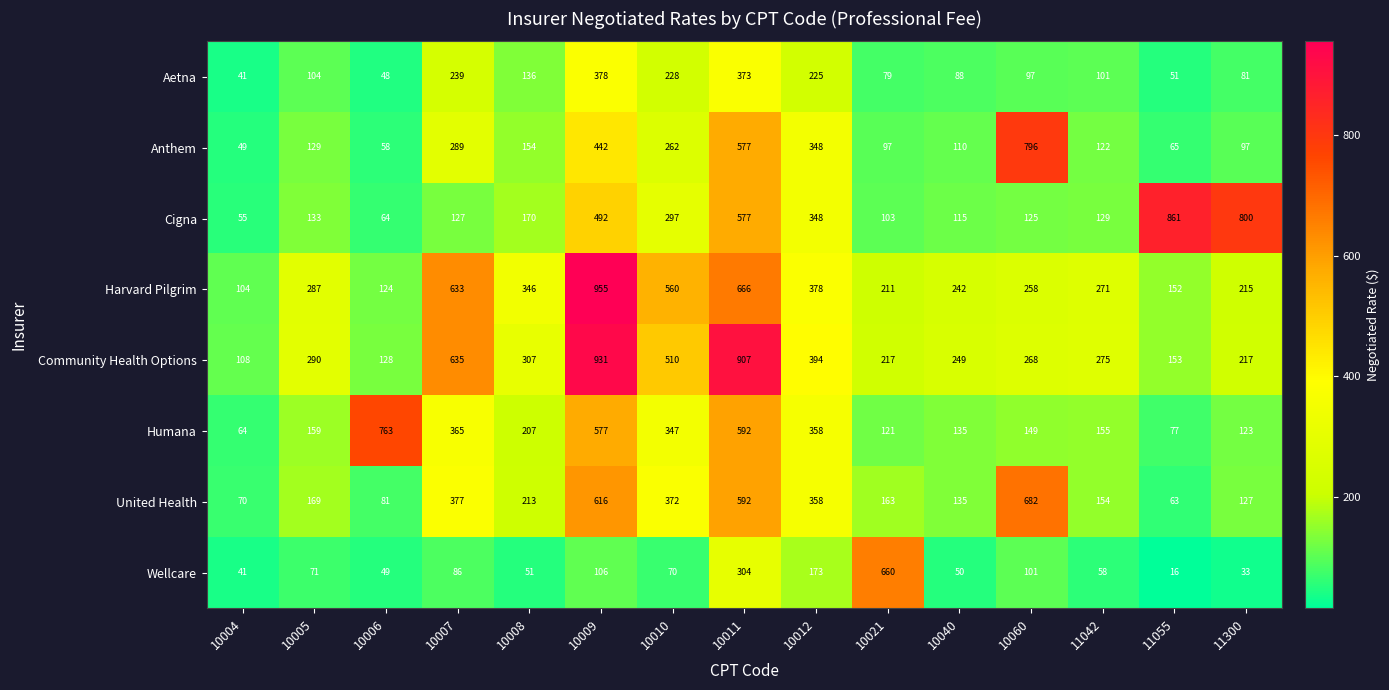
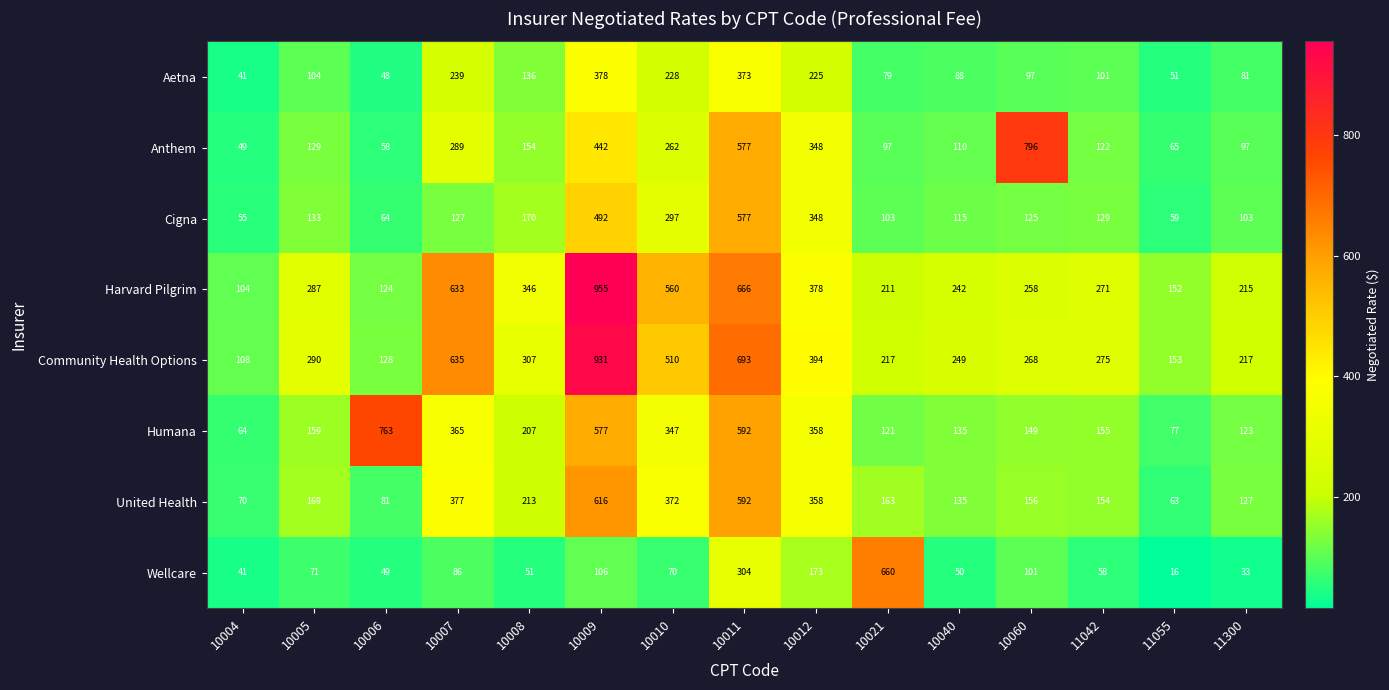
  {
    "Aetna": {
      "10004": 41,
      "10005": 104,
      "10006": 48,
      "10007": 239,
      "10008": 136,
      "10009": 378,
      "10010": 228,
      "10011": 373,
      "10012": 225,
      "10021": 79,
      "10040": 88,
      "10060": 97,
      "11042": 101,
      "11055": 51,
      "11300": 81
    },
    "Anthem": {
      "10004": 49,
      "10005": 129,
      "10006": 58,
      "10007": 289,
      "10008": 154,
      "10009": 442,
      "10010": 262,
      "10011": 577,
      "10012": 348,
      "10021": 97,
      "10040": 110,
      "10060": 796,
      "11042": 122,
      "11055": 65,
      "11300": 97
    },
    "Cigna": {
      "10004": 55,
      "10005": 133,
      "10006": 64,
      "10007": 127,
      "10008": 170,
      "10009": 492,
      "10010": 297,
      "10011": 577,
      "10012": 348,
      "10021": 103,
      "10040": 115,
      "10060": 125,
      "11042": 129,
-     "11055": 861,
-     "11300": 800
+     "11055": 59,
+     "11300": 103
    },
    "Harvard Pilgrim": {
      "10004": 104,
      "10005": 287,
      "10006": 124,
      "10007": 633,
      "10008": 346,
      "10009": 955,
      "10010": 560,
      "10011": 666,
      "10012": 378,
      "10021": 211,
      "10040": 242,
      "10060": 258,
      "11042": 271,
      "11055": 152,
      "11300": 215
    },
    "Community Health Options": {
      "10004": 108,
      "10005": 290,
      "10006": 128,
      "10007": 635,
      "10008": 307,
      "10009": 931,
      "10010": 510,
-     "10011": 907,
+     "10011": 693,
      "10012": 394,
      "10021": 217,
      "10040": 249,
      "10060": 268,
      "11042": 275,
      "11055": 153,
      "11300": 217
    },
    "Humana": {
      "10004": 64,
      "10005": 159,
      "10006": 763,
      "10007": 365,
      "10008": 207,
      "10009": 577,
      "10010": 347,
      "10011": 592,
      "10012": 358,
      "10021": 121,
      "10040": 135,
      "10060": 149,
      "11042": 155,
      "11055": 77,
      "11300": 123
    },
    "United Health": {
      "10004": 70,
      "10005": 169,
      "10006": 81,
      "10007": 377,
      "10008": 213,
      "10009": 616,
      "10010": 372,
      "10011": 592,
      "10012": 358,
      "10021": 163,
      "10040": 135,
-     "10060": 682,
+     "10060": 156,
      "11042": 154,
      "11055": 63,
      "11300": 127
    },
    "Wellcare": {
      "10004": 41,
      "10005": 71,
      "10006": 49,
      "10007": 86,
      "10008": 51,
      "10009": 106,
      "10010": 70,
      "10011": 304,
      "10012": 173,
      "10021": 660,
      "10040": 50,
      "10060": 101,
      "11042": 58,
      "11055": 16,
      "11300": 33
    }
  }
